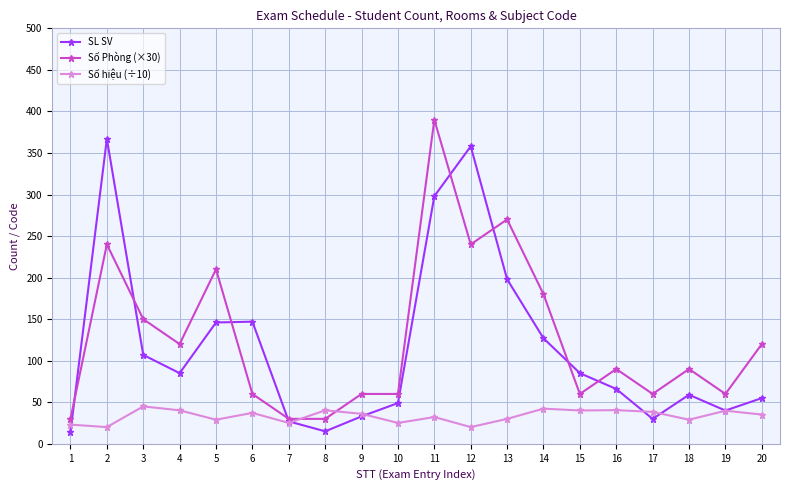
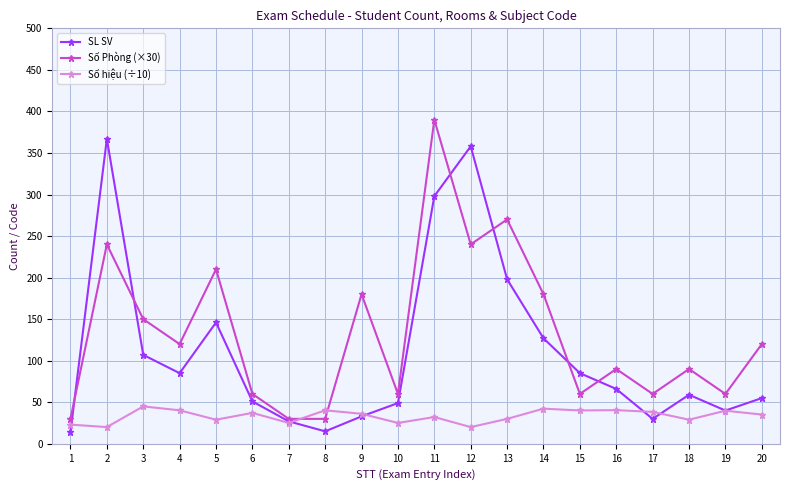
  {
    "SL SV": {
      "1": 10,
      "2": 370,
      "3": 110,
      "4": 90,
      "5": 150,
-     "6": 150,
+     "6": 50,
      "8": 20,
      "9": 30,
      "10": 50,
      "11": 300,
      "12": 360,
      "13": 200,
      "14": 130,
      "15": 90,
      "16": 70,
      "17": 30,
      "18": 60,
      "20": 60
    },
    "Số Phòng (×30)": {
      "1": 30,
      "2": 240,
      "3": 150,
      "4": 120,
      "5": 210,
      "6": 60,
      "8": 30,
-     "9": 60,
+     "9": 180,
      "10": 60,
      "11": 390,
      "12": 240,
      "13": 270,
      "14": 180,
      "15": 60,
      "16": 90,
      "17": 60,
      "18": 90,
      "19": 60,
      "20": 120
    },
    "Số hiệu (÷10)": {
      "1": 20,
      "2": 20,
      "3": 50,
      "4": 40,
      "5": 30,
      "6": 40,
      "8": 40,
      "9": 40,
      "10": 30,
      "11": 30,
      "12": 20,
      "13": 30,
      "14": 40,
      "15": 40,
      "16": 40,
      "17": 40,
      "18": 30,
      "20": 40
    }
  }
